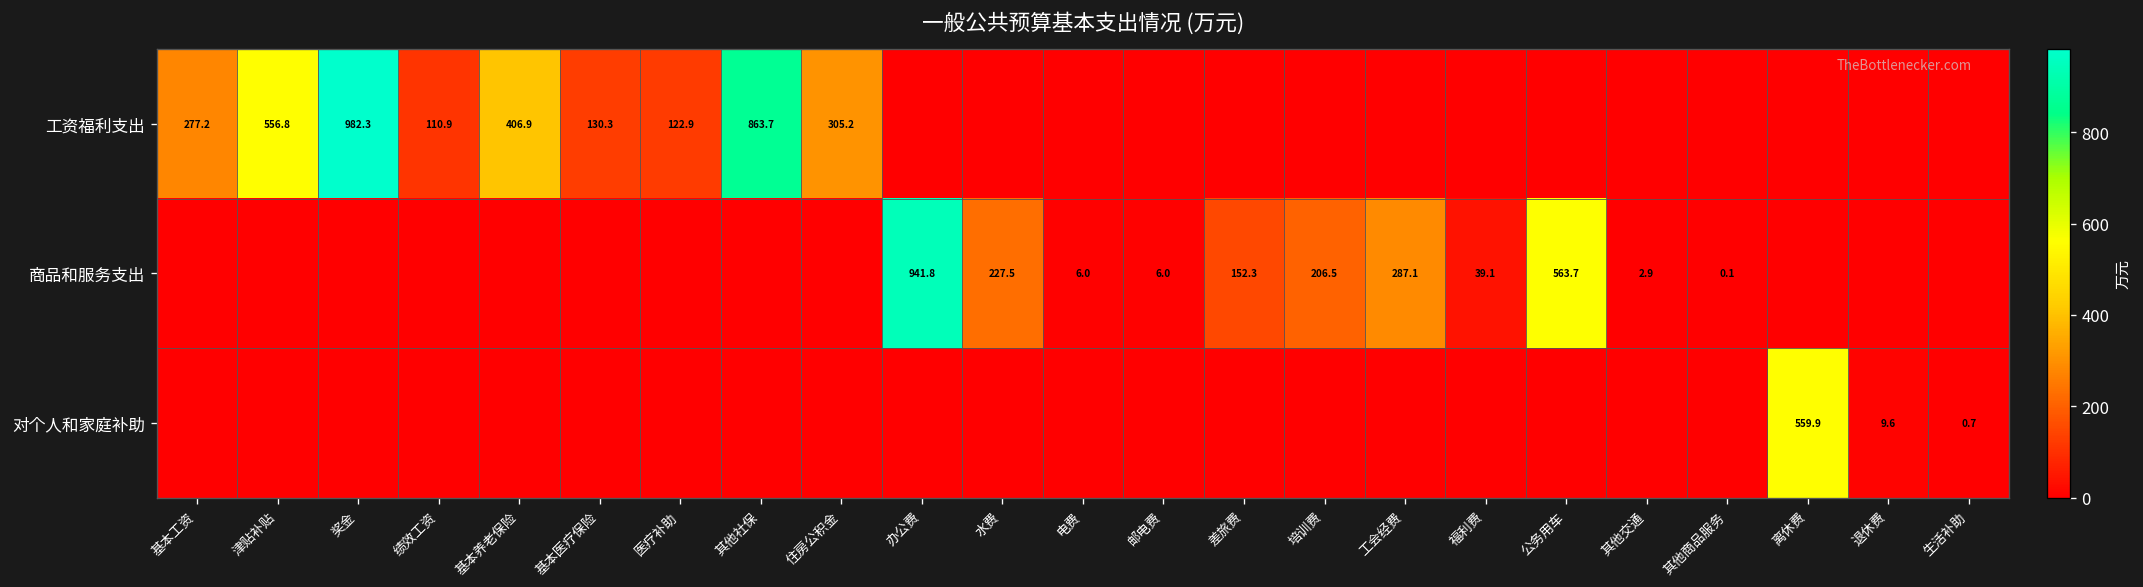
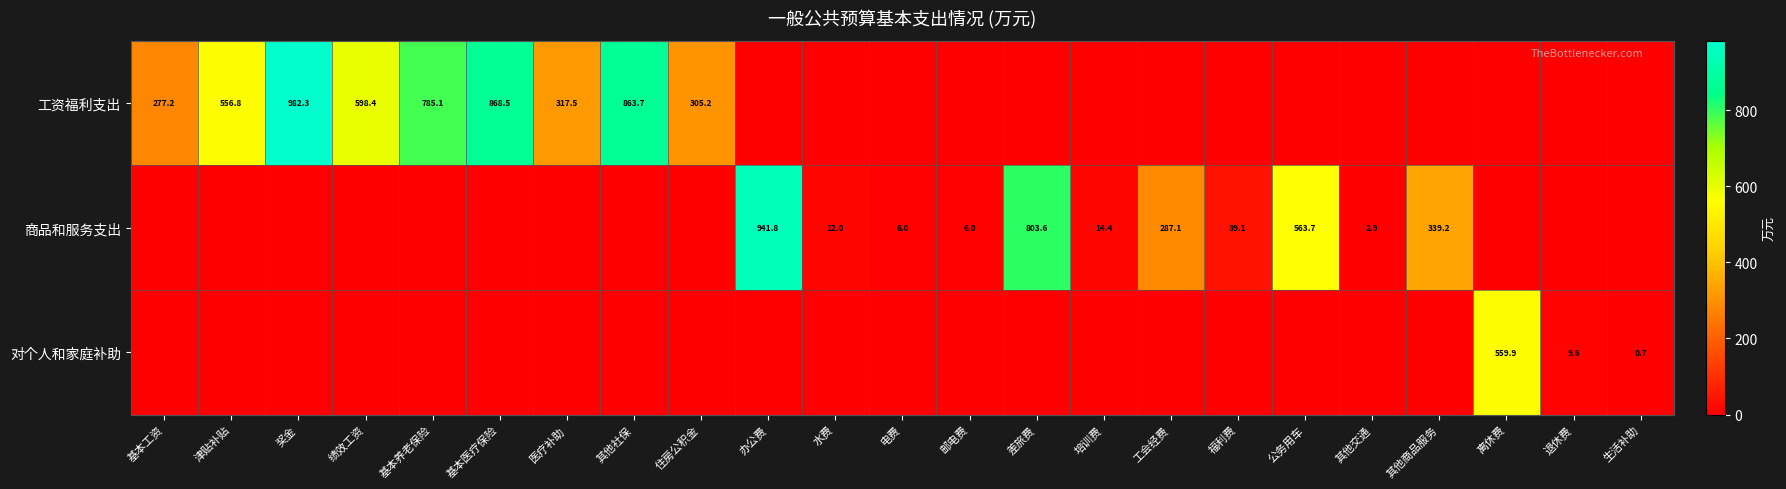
  {
    "工资福利支出": {
      "基本工资": 277.2,
      "津贴补贴": 556.8,
      "奖金": 982.3,
-     "绩效工资": 110.9,
-     "基本养老保险": 406.9,
-     "基本医疗保险": 130.3,
-     "医疗补助": 122.9,
+     "绩效工资": 598.4,
+     "基本养老保险": 785.1,
+     "基本医疗保险": 868.5,
+     "医疗补助": 317.5,
      "其他社保": 863.7,
      "住房公积金": 305.2
    },
    "商品和服务支出": {
      "办公费": 941.8,
-     "水费": 227.5,
+     "水费": 12.0,
      "电费": 6.0,
      "邮电费": 6.0,
-     "差旅费": 152.3,
-     "培训费": 206.5,
+     "差旅费": 803.6,
+     "培训费": 14.4,
      "工会经费": 287.1,
      "福利费": 39.1,
      "公务用车": 563.7,
      "其他交通": 2.9,
-     "其他商品服务": 0.1
+     "其他商品服务": 339.2
    },
    "对个人和家庭补助": {
      "离休费": 559.9,
      "退休费": 9.6,
      "生活补助": 0.7
    }
  }
